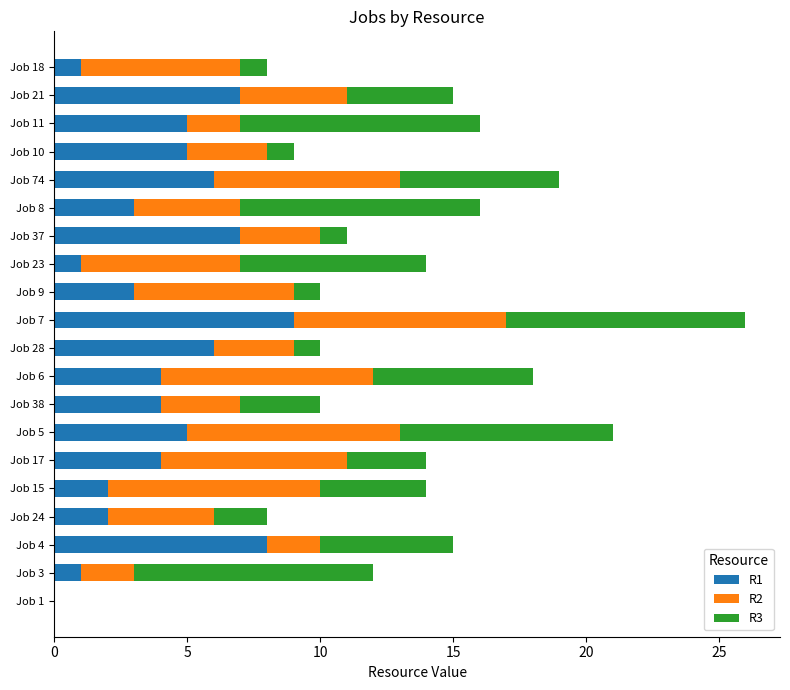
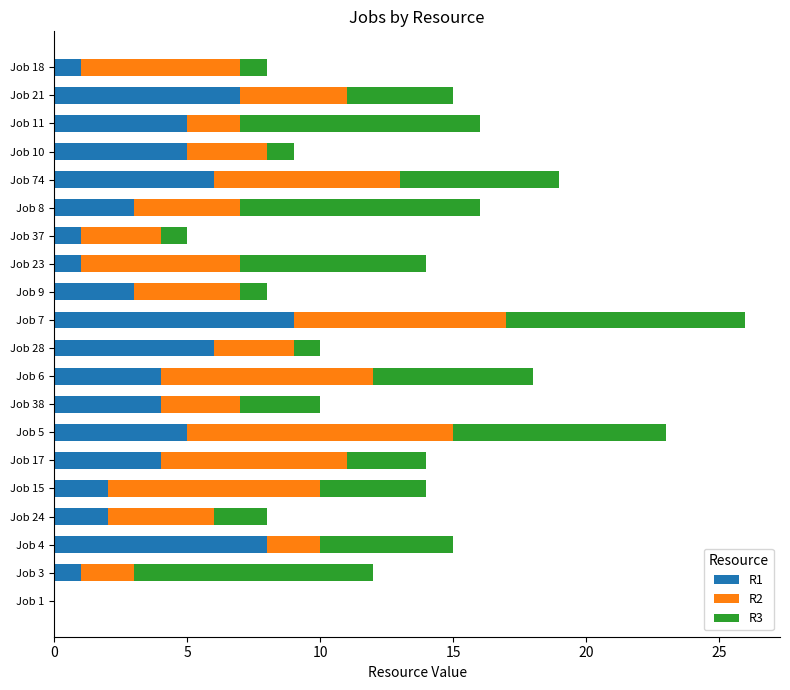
  {
    "R1": {
      "Job 18": 1,
      "Job 21": 7,
      "Job 11": 5,
      "Job 10": 5,
      "Job 74": 6,
      "Job 8": 3,
-     "Job 37": 7,
+     "Job 37": 1,
      "Job 23": 1,
      "Job 9": 3,
      "Job 7": 9,
      "Job 28": 6,
      "Job 6": 4,
      "Job 38": 4,
      "Job 5": 5,
      "Job 17": 4,
      "Job 15": 2,
      "Job 24": 2,
      "Job 4": 8,
      "Job 3": 1,
      "Job 1": 0
    },
    "R2": {
      "Job 18": 6,
      "Job 21": 4,
      "Job 11": 2,
      "Job 10": 3,
      "Job 74": 7,
      "Job 8": 4,
      "Job 37": 3,
      "Job 23": 6,
-     "Job 9": 6,
+     "Job 9": 4,
      "Job 7": 8,
      "Job 28": 3,
      "Job 6": 8,
      "Job 38": 3,
-     "Job 5": 8,
+     "Job 5": 10,
      "Job 17": 7,
      "Job 15": 8,
      "Job 24": 4,
      "Job 4": 2,
      "Job 3": 2,
      "Job 1": 0
    },
    "R3": {
      "Job 18": 1,
      "Job 21": 4,
      "Job 11": 9,
      "Job 10": 1,
      "Job 74": 6,
      "Job 8": 9,
      "Job 37": 1,
      "Job 23": 7,
      "Job 9": 1,
      "Job 7": 9,
      "Job 28": 1,
      "Job 6": 6,
      "Job 38": 3,
      "Job 5": 8,
      "Job 17": 3,
      "Job 15": 4,
      "Job 24": 2,
      "Job 4": 5,
      "Job 3": 9,
      "Job 1": 0
    }
  }
